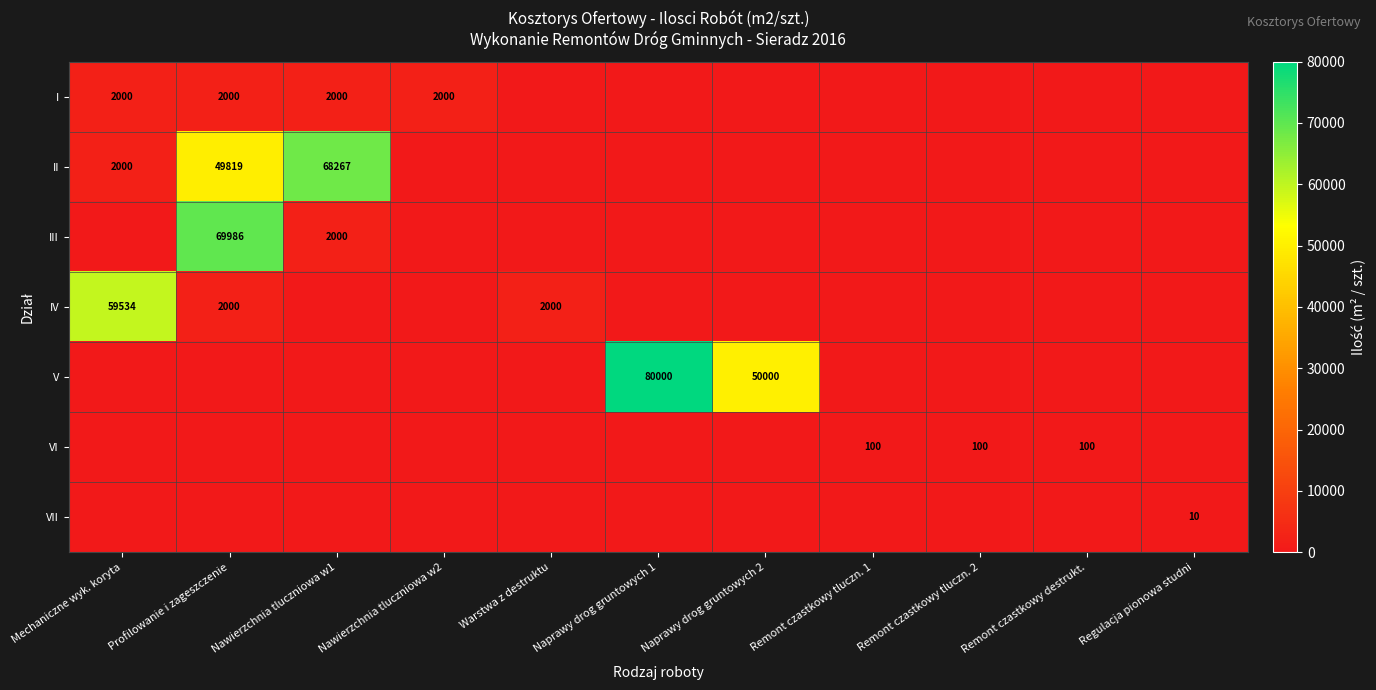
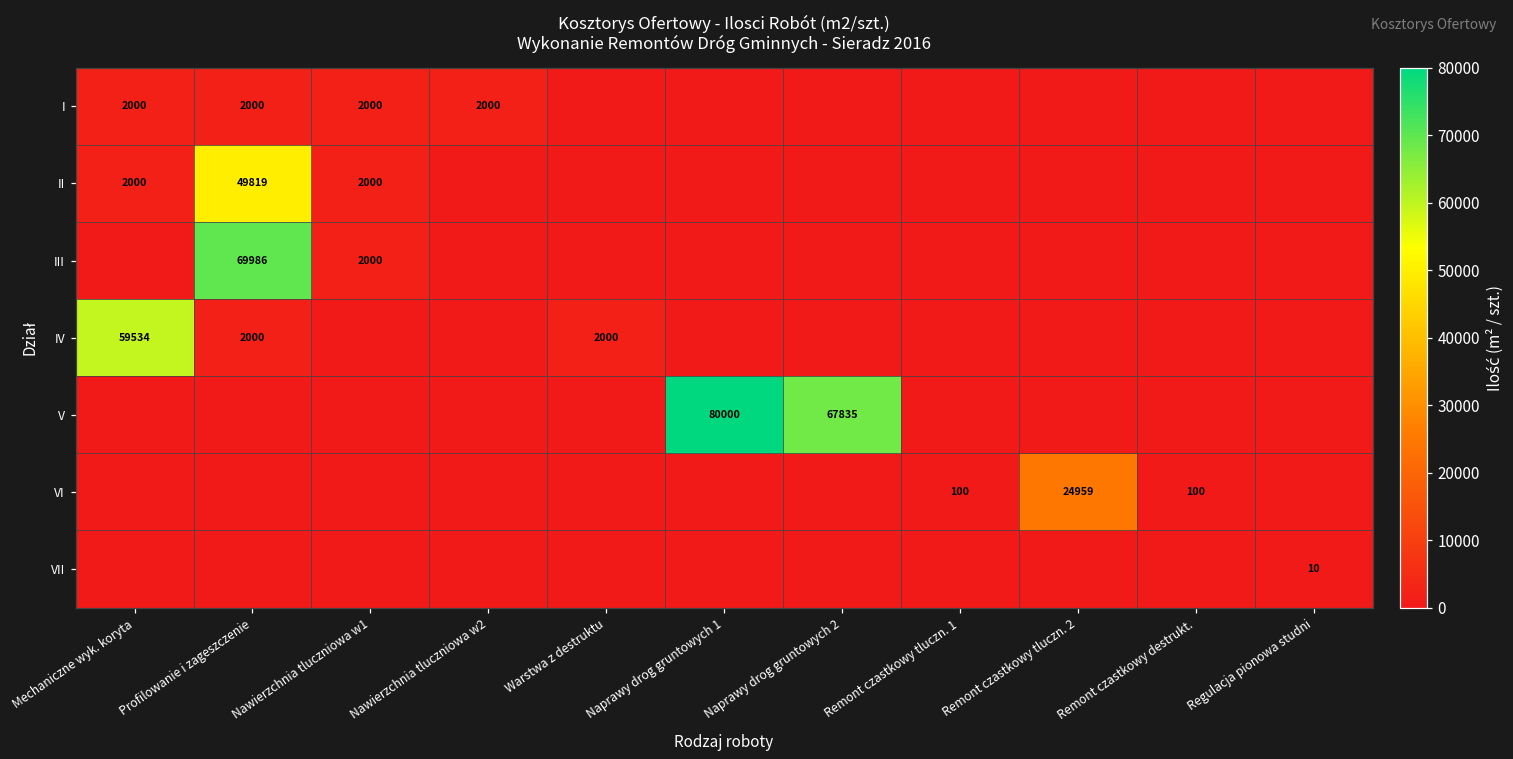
  {
    "I": {
      "Mechaniczne wyk. koryta": 2000,
      "Profilowanie i zageszczenie": 2000,
      "Nawierzchnia tluczniowa w1": 2000,
      "Nawierzchnia tluczniowa w2": 2000
    },
    "II": {
      "Mechaniczne wyk. koryta": 2000,
      "Profilowanie i zageszczenie": 49819,
-     "Nawierzchnia tluczniowa w1": 68267
+     "Nawierzchnia tluczniowa w1": 2000
    },
    "III": {
      "Profilowanie i zageszczenie": 69986,
      "Nawierzchnia tluczniowa w1": 2000
    },
    "IV": {
      "Mechaniczne wyk. koryta": 59534,
      "Profilowanie i zageszczenie": 2000,
      "Warstwa z destruktu": 2000
    },
    "V": {
      "Naprawy drog gruntowych 1": 80000,
-     "Naprawy drog gruntowych 2": 50000
+     "Naprawy drog gruntowych 2": 67835
    },
    "VI": {
      "Remont czastkowy tluczn. 1": 100,
-     "Remont czastkowy tluczn. 2": 100,
+     "Remont czastkowy tluczn. 2": 24959,
      "Remont czastkowy destrukt.": 100
    },
    "VII": {
      "Regulacja pionowa studni": 10
    }
  }
